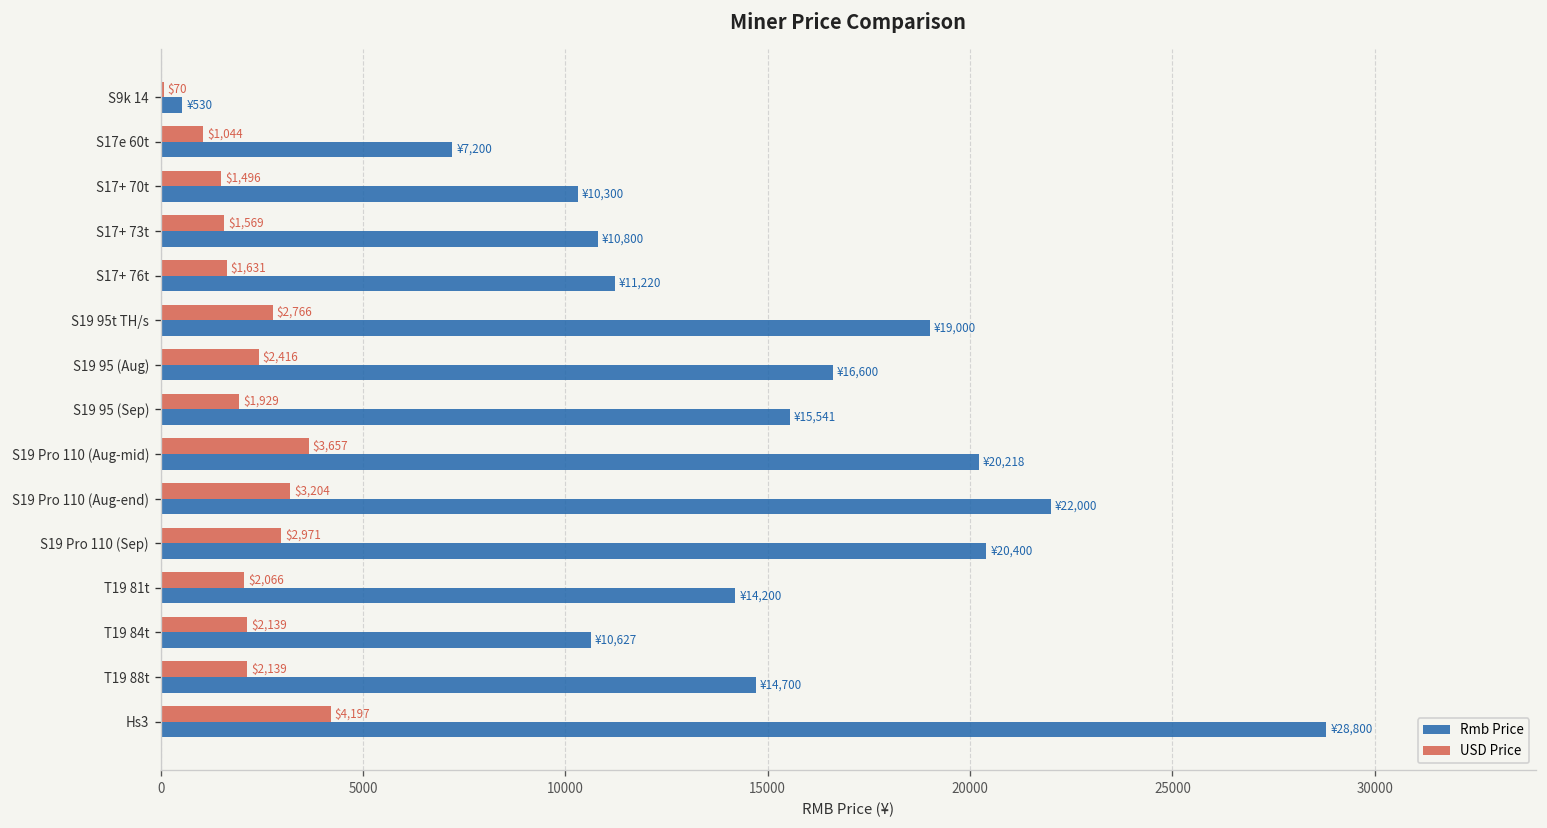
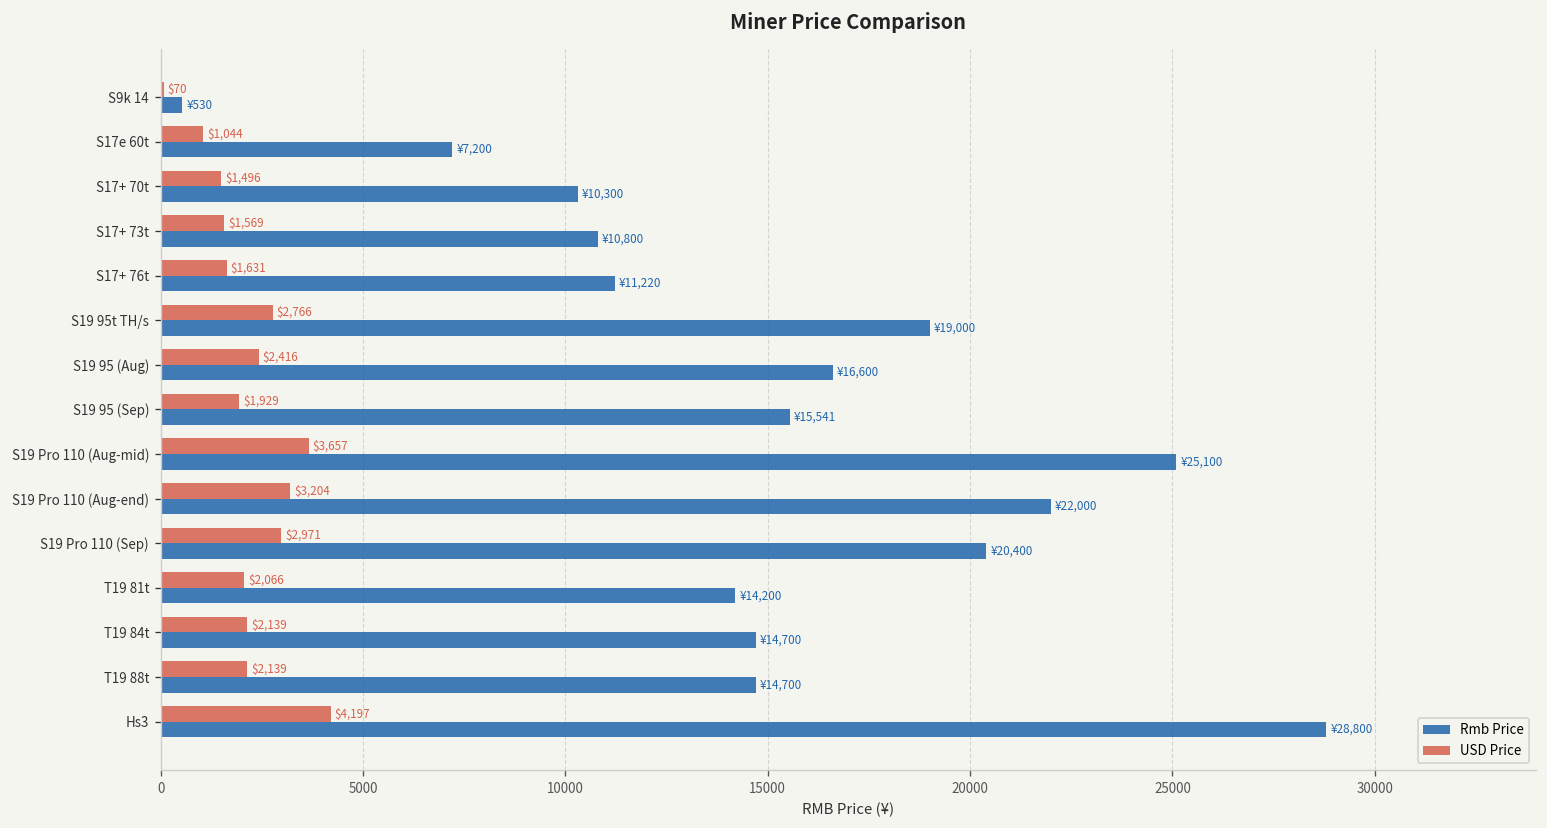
  {
    "Rmb Price": {
      "S9k 14": "¥530",
      "S17e 60t": "¥7,200",
      "S17+ 70t": "¥10,300",
      "S17+ 73t": "¥10,800",
      "S17+ 76t": "¥11,220",
      "S19 95t TH/s": "¥19,000",
      "S19 95 (Aug)": "¥16,600",
      "S19 95 (Sep)": "¥15,541",
-     "S19 Pro 110 (Aug-mid)": "¥20,218",
+     "S19 Pro 110 (Aug-mid)": "¥25,100",
      "S19 Pro 110 (Aug-end)": "¥22,000",
      "S19 Pro 110 (Sep)": "¥20,400",
      "T19 81t": "¥14,200",
-     "T19 84t": "¥10,627",
+     "T19 84t": "¥14,700",
      "T19 88t": "¥14,700",
      "Hs3": "¥28,800"
    },
    "USD Price": {
      "S9k 14": "$70",
      "S17e 60t": "$1,044",
      "S17+ 70t": "$1,496",
      "S17+ 73t": "$1,569",
      "S17+ 76t": "$1,631",
      "S19 95t TH/s": "$2,766",
      "S19 95 (Aug)": "$2,416",
      "S19 95 (Sep)": "$1,929",
      "S19 Pro 110 (Aug-mid)": "$3,657",
      "S19 Pro 110 (Aug-end)": "$3,204",
      "S19 Pro 110 (Sep)": "$2,971",
      "T19 81t": "$2,066",
      "T19 84t": "$2,139",
      "T19 88t": "$2,139",
      "Hs3": "$4,197"
    }
  }
